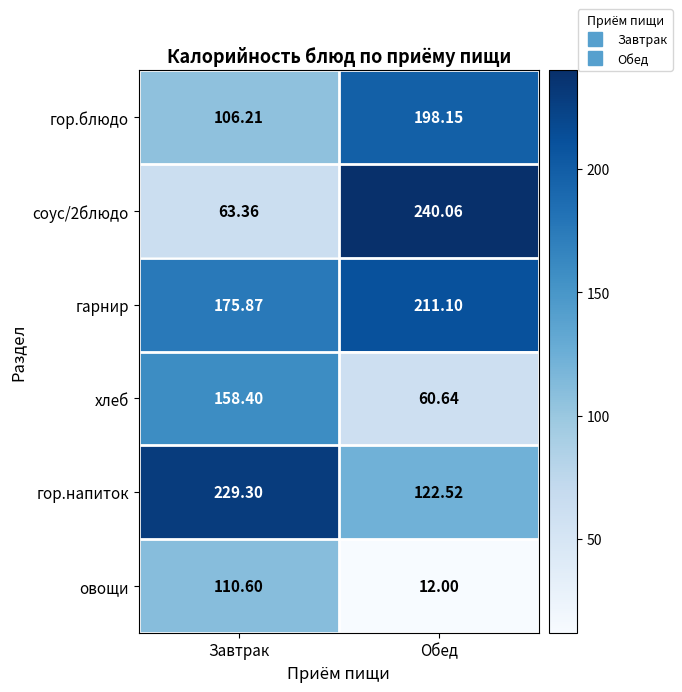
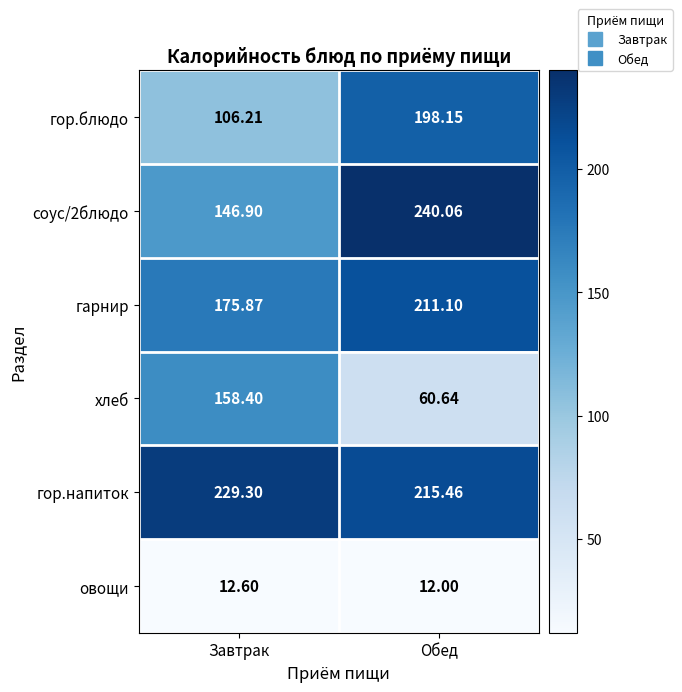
  {
    "гор.блюдо": {
      "Завтрак": 106.21,
      "Обед": 198.15
    },
    "соус/2блюдо": {
-     "Завтрак": 63.36,
+     "Завтрак": 146.90,
      "Обед": 240.06
    },
    "гарнир": {
      "Завтрак": 175.87,
      "Обед": 211.10
    },
    "хлеб": {
      "Завтрак": 158.40,
      "Обед": 60.64
    },
    "гор.напиток": {
      "Завтрак": 229.30,
-     "Обед": 122.52
+     "Обед": 215.46
    },
    "овощи": {
-     "Завтрак": 110.60,
+     "Завтрак": 12.60,
      "Обед": 12.00
    }
  }
